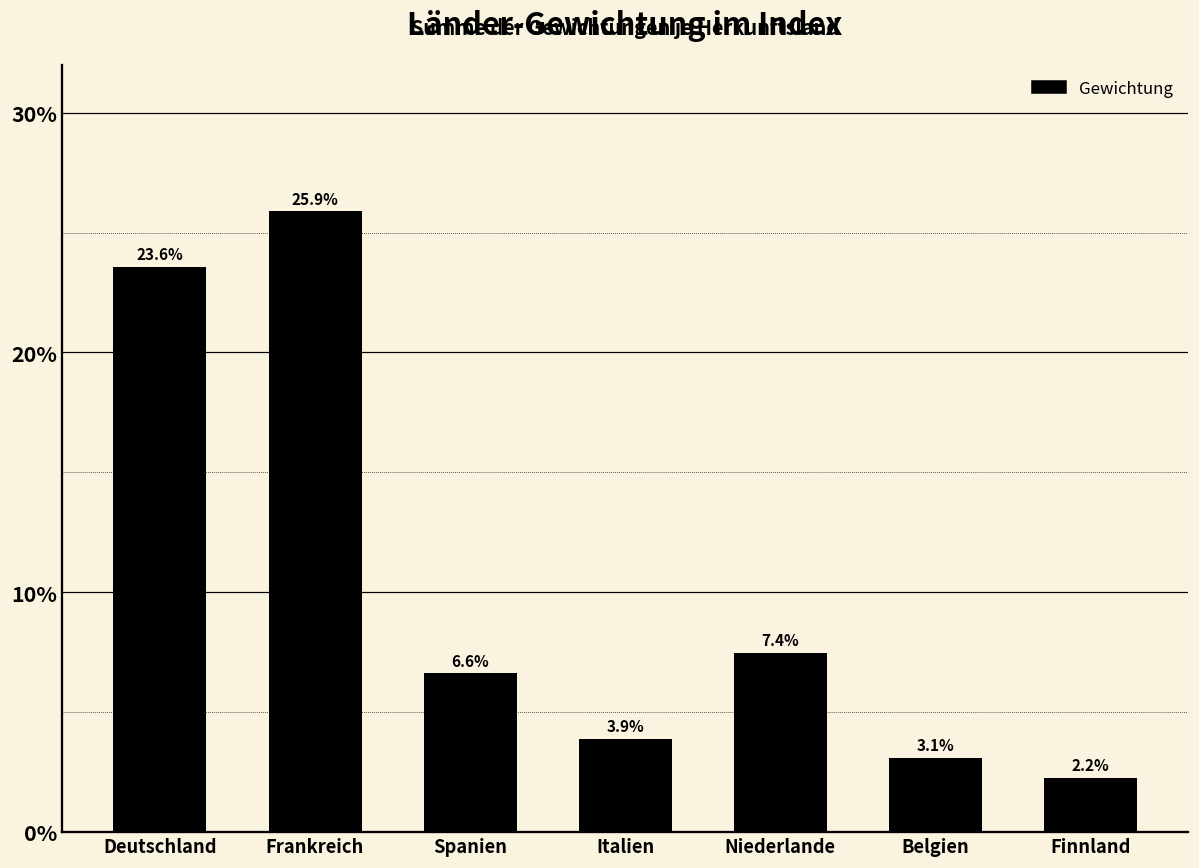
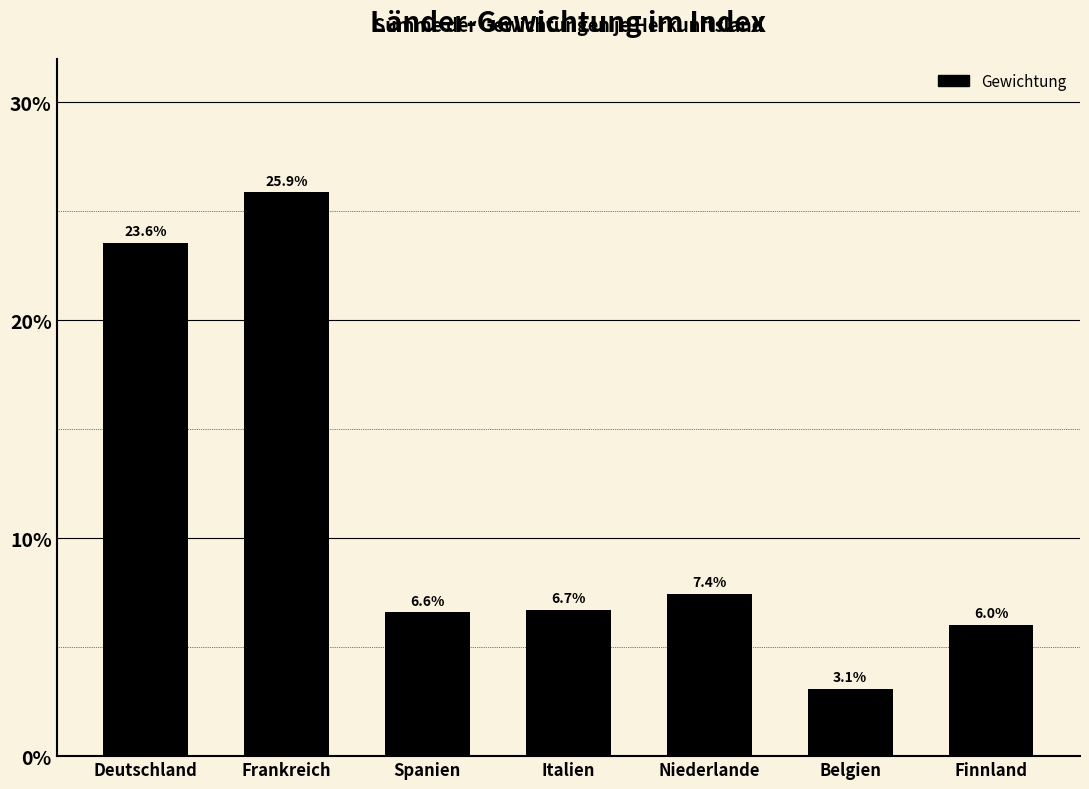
  {
    "Deutschland": "23.6%",
    "Frankreich": "25.9%",
    "Spanien": "6.6%",
-   "Italien": "3.9%",
+   "Italien": "6.7%",
    "Niederlande": "7.4%",
    "Belgien": "3.1%",
-   "Finnland": "2.2%"
+   "Finnland": "6.0%"
  }
